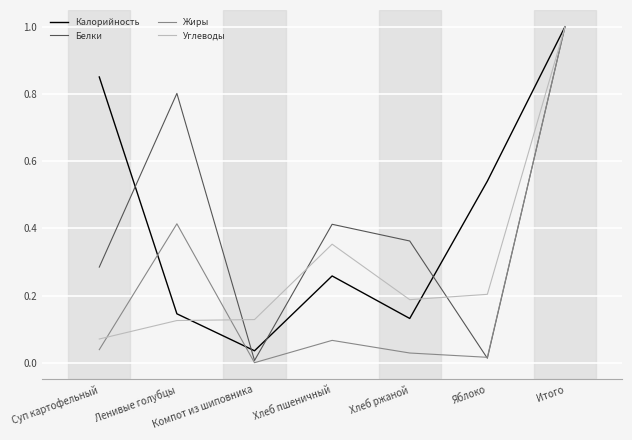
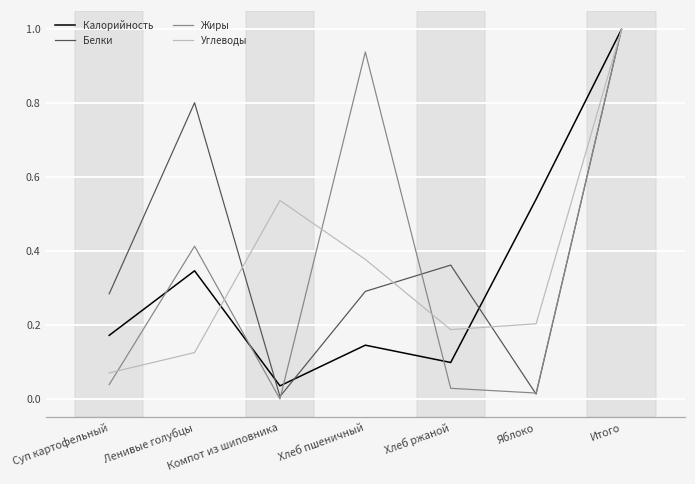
  {
    "Калорийность": {
-     "Суп картофельный": 0.85,
-     "Ленивые голубцы": 0.15,
+     "Суп картофельный": 0.17,
+     "Ленивые голубцы": 0.35,
      "Компот из шиповника": 0.04,
-     "Хлеб пшеничный": 0.26,
-     "Хлеб ржаной": 0.13,
+     "Хлеб пшеничный": 0.15,
+     "Хлеб ржаной": 0.10,
      "Яблоко": 0.54
    },
    "Белки": {
      "Суп картофельный": 0.28,
      "Ленивые голубцы": 0.80,
-     "Хлеб пшеничный": 0.41,
+     "Хлеб пшеничный": 0.29,
      "Хлеб ржаной": 0.36
    },
    "Жиры": {
      "Суп картофельный": 0.04,
      "Ленивые голубцы": 0.41,
-     "Хлеб пшеничный": 0.07,
+     "Хлеб пшеничный": 0.94,
      "Хлеб ржаной": 0.03
    },
    "Углеводы": {
      "Суп картофельный": 0.07,
      "Ленивые голубцы": 0.13,
-     "Компот из шиповника": 0.13,
-     "Хлеб пшеничный": 0.35,
+     "Компот из шиповника": 0.54,
+     "Хлеб пшеничный": 0.38,
      "Хлеб ржаной": 0.19,
      "Яблоко": 0.20
    }
  }
